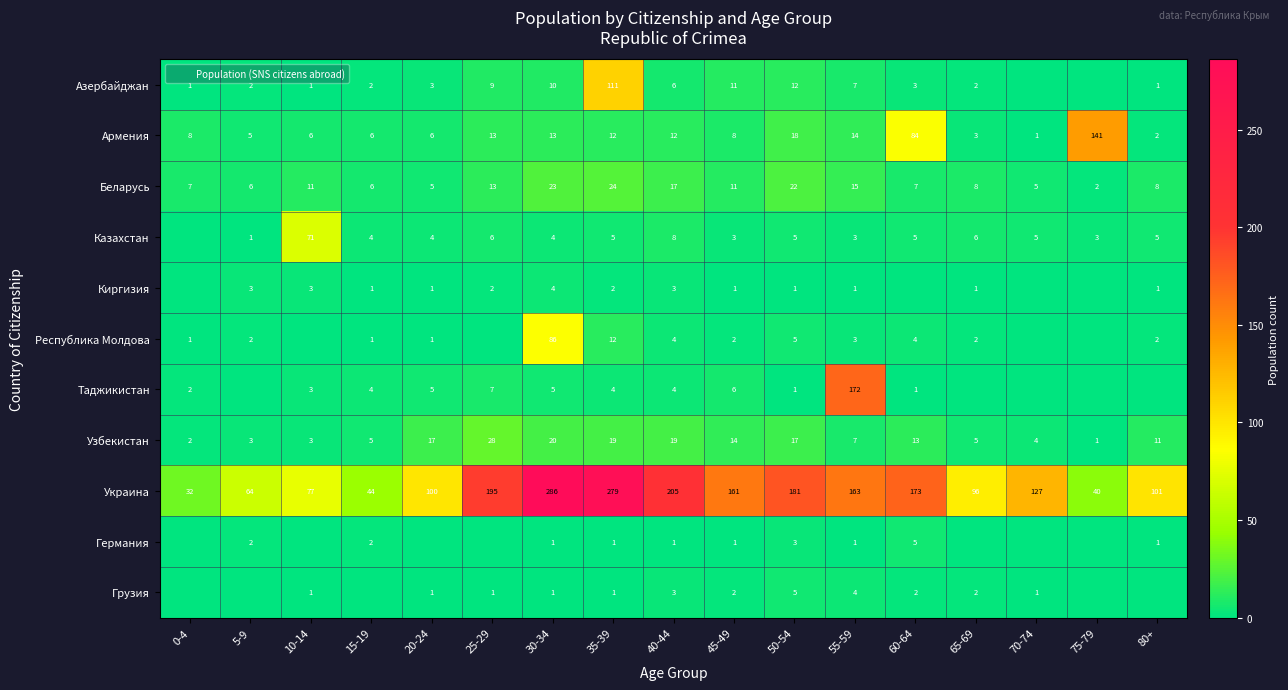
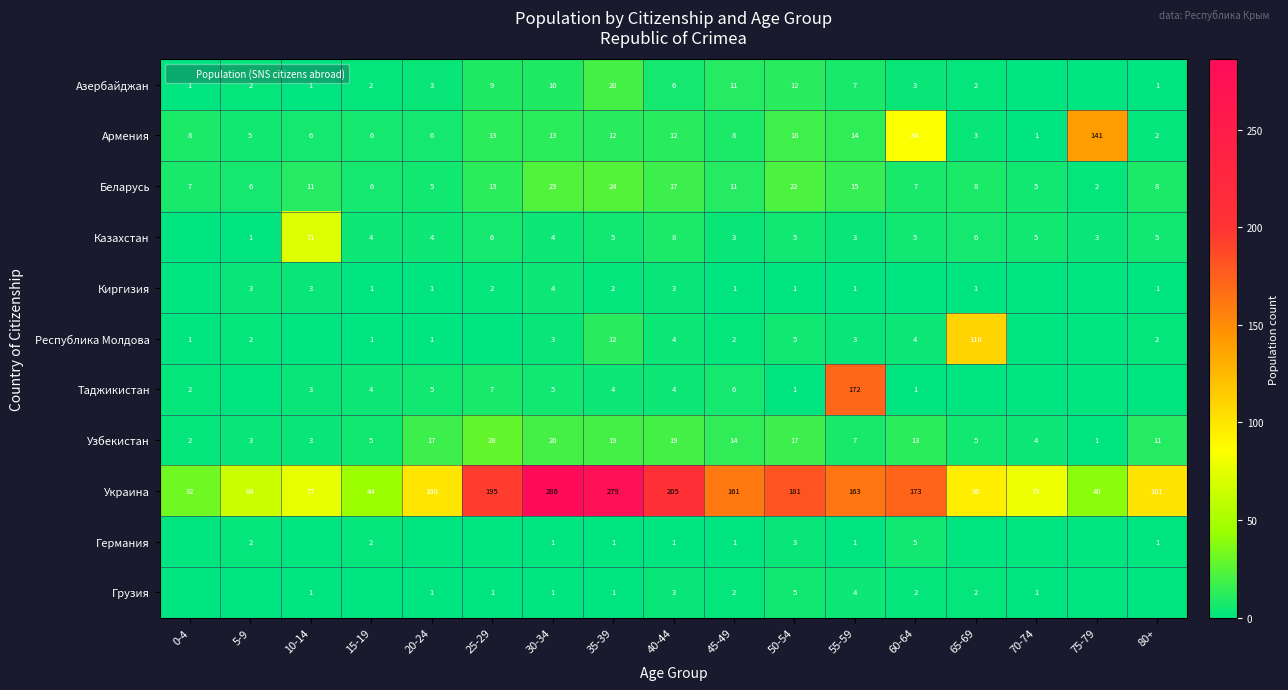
  {
    "Азербайджан": {
      "15-19": 2,
      "20-24": 3,
      "25-29": 9,
      "30-34": 10,
-     "35-39": 111,
+     "35-39": 20,
      "40-44": 6,
      "45-49": 11,
      "50-54": 12,
      "55-59": 7,
      "60-64": 3,
      "65-69": 2,
      "80+": 1
    },
    "Армения": {
      "0-4": 8,
      "5-9": 5,
      "10-14": 6,
      "15-19": 6,
      "20-24": 6,
      "25-29": 13,
      "30-34": 13,
      "35-39": 12,
      "40-44": 12,
      "45-49": 8,
      "50-54": 18,
      "55-59": 14,
      "60-64": 84,
      "65-69": 3,
      "70-74": 1,
      "75-79": 141,
      "80+": 2
    },
    "Беларусь": {
      "0-4": 7,
      "5-9": 6,
      "10-14": 11,
      "15-19": 6,
      "20-24": 5,
      "25-29": 13,
      "30-34": 23,
      "35-39": 24,
      "40-44": 17,
      "45-49": 11,
      "50-54": 22,
      "55-59": 15,
      "60-64": 7,
      "65-69": 8,
      "70-74": 5,
      "75-79": 2,
      "80+": 8
    },
    "Казахстан": {
      "5-9": 1,
      "10-14": 71,
      "15-19": 4,
      "20-24": 4,
      "25-29": 6,
      "30-34": 4,
      "35-39": 5,
      "40-44": 8,
      "45-49": 3,
      "50-54": 5,
      "55-59": 3,
      "60-64": 5,
      "65-69": 6,
      "70-74": 5,
      "75-79": 3,
      "80+": 5
    },
    "Киргизия": {
      "5-9": 3,
      "10-14": 3,
      "15-19": 1,
      "20-24": 1,
      "25-29": 2,
      "30-34": 4,
      "35-39": 2,
      "40-44": 3,
      "45-49": 1,
      "50-54": 1,
      "55-59": 1,
      "65-69": 1,
      "80+": 1
    },
    "Республика Молдова": {
      "0-4": 1,
      "5-9": 2,
      "15-19": 1,
      "20-24": 1,
-     "30-34": 86,
+     "30-34": 3,
      "35-39": 12,
      "40-44": 4,
      "45-49": 2,
      "50-54": 5,
      "55-59": 3,
      "60-64": 4,
-     "65-69": 2,
+     "65-69": 110,
      "80+": 2
    },
    "Таджикистан": {
      "0-4": 2,
      "10-14": 3,
      "15-19": 4,
      "20-24": 5,
      "25-29": 7,
      "30-34": 5,
      "35-39": 4,
      "40-44": 4,
      "45-49": 6,
      "50-54": 1,
      "55-59": 172,
      "60-64": 1
    },
    "Узбекистан": {
      "0-4": 2,
      "5-9": 3,
      "10-14": 3,
      "15-19": 5,
      "20-24": 17,
      "25-29": 28,
      "30-34": 20,
      "35-39": 19,
      "40-44": 19,
      "45-49": 14,
      "50-54": 17,
      "55-59": 7,
      "60-64": 13,
      "65-69": 5,
      "70-74": 4,
      "75-79": 1,
      "80+": 11
    },
    "Украина": {
      "0-4": 32,
      "5-9": 64,
      "10-14": 77,
      "15-19": 44,
      "20-24": 100,
      "25-29": 195,
      "30-34": 286,
      "35-39": 279,
      "40-44": 205,
      "45-49": 161,
      "50-54": 181,
      "55-59": 163,
      "60-64": 173,
      "65-69": 96,
-     "70-74": 127,
+     "70-74": 79,
      "75-79": 40,
      "80+": 101
    },
    "Германия": {
      "5-9": 2,
      "15-19": 2,
      "30-34": 1,
      "35-39": 1,
      "40-44": 1,
      "45-49": 1,
      "50-54": 3,
      "55-59": 1,
      "60-64": 5,
      "80+": 1
    },
    "Грузия": {
      "10-14": 1,
      "20-24": 1,
      "25-29": 1,
      "30-34": 1,
      "35-39": 1,
      "40-44": 3,
      "45-49": 2,
      "50-54": 5,
      "55-59": 4,
      "60-64": 2,
      "65-69": 2,
      "70-74": 1
    }
  }
